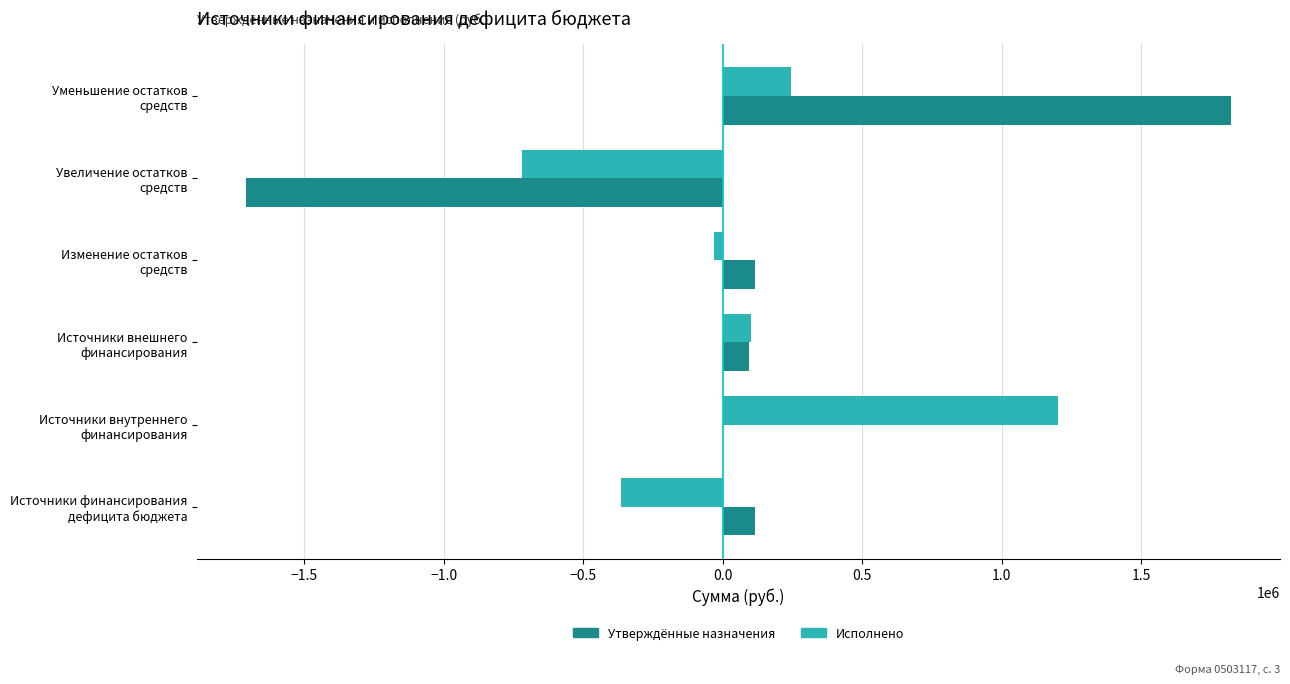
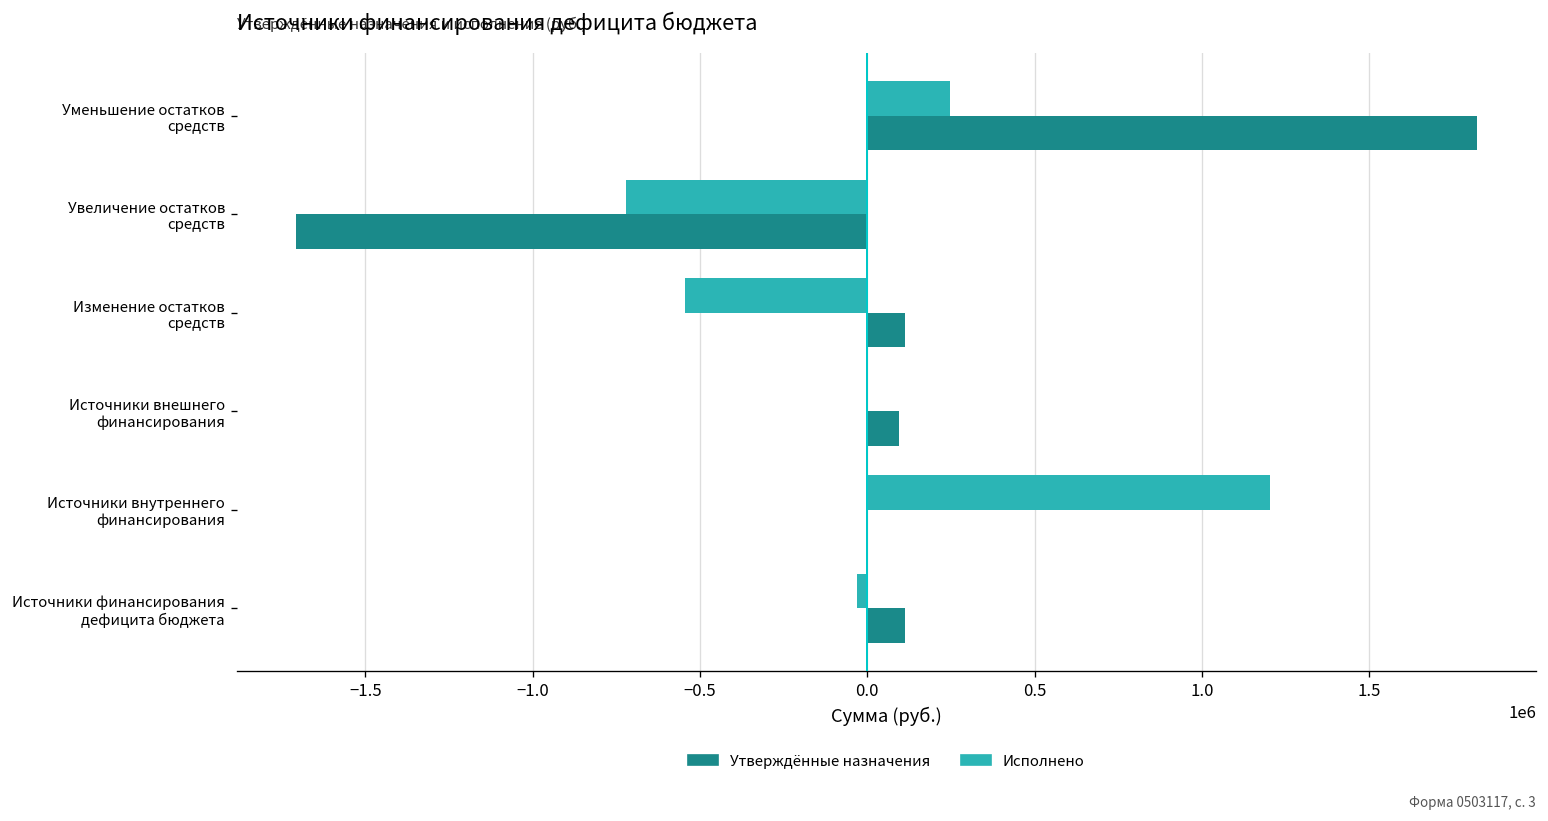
  {
    "Утверждённые назначения": {
      "Уменьшение остатков средств": 1820000,
      "Увеличение остатков средств": -1710000,
      "Изменение остатков средств": 110000,
      "Источники внешнего финансирования": 100000,
      "Источники внутреннего финансирования": 0,
      "Источники финансирования дефицита бюджета": 110000
    },
    "Исполнено": {
      "Уменьшение остатков средств": 250000,
      "Увеличение остатков средств": -720000,
-     "Изменение остатков средств": -30000,
-     "Источники внешнего финансирования": 100000,
+     "Изменение остатков средств": -540000,
+     "Источники внешнего финансирования": 0,
      "Источники внутреннего финансирования": 1200000,
-     "Источники финансирования дефицита бюджета": -370000
+     "Источники финансирования дефицита бюджета": -30000
    }
  }
